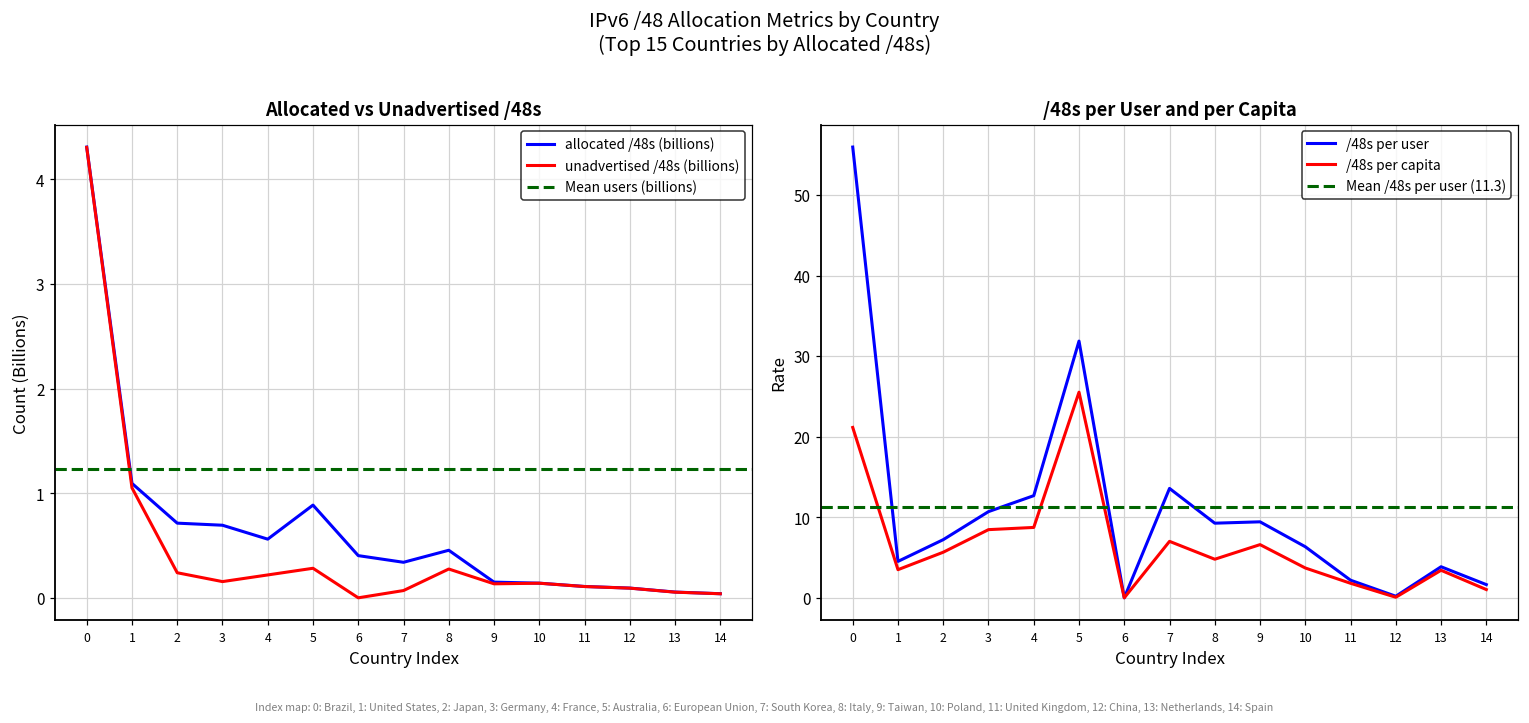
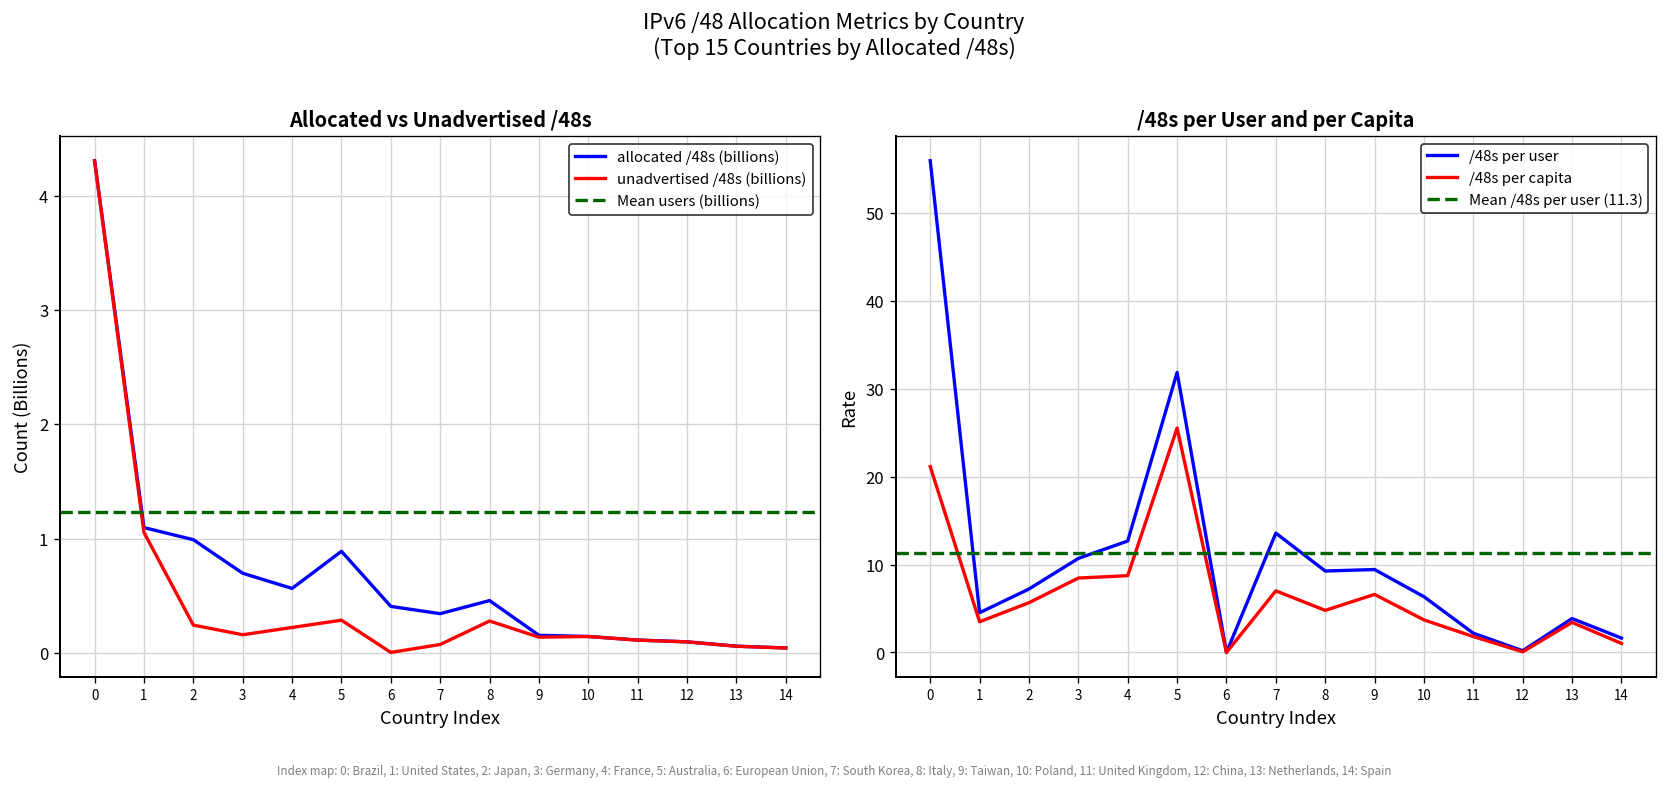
  {
    "Allocated vs Unadvertised /48s": {
      "allocated /48s (billions)": {
        "1": 1.1,
-       "2": 0.7,
+       "2": 1.0,
        "3": 0.7,
        "4": 0.6,
        "5": 0.9,
        "6": 0.4,
        "7": 0.3,
        "8": 0.5
      },
      "unadvertised /48s (billions)": {
        "1": 1.1,
        "2": 0.2,
        "3": 0.2,
        "4": 0.2,
        "5": 0.3,
        "6": 0.0,
        "7": 0.1,
        "8": 0.3
      }
    },
    "/48s per User and per Capita": {
      "/48s per user": {
        "0": 56,
        "1": 5,
        "2": 7,
        "3": 11,
        "4": 13,
        "5": 32,
        "7": 14,
        "8": 9,
        "9": 9,
        "10": 6,
        "11": 2,
        "13": 4,
        "14": 2
      },
      "/48s per capita": {
        "0": 21,
        "1": 3,
        "2": 6,
        "3": 8,
        "4": 9,
        "5": 26,
        "7": 7,
        "8": 5,
        "9": 7,
        "10": 4,
        "11": 2,
        "13": 3,
        "14": 1
      }
    }
  }
